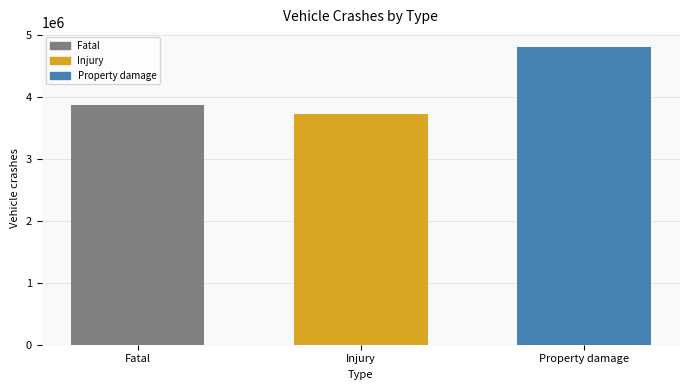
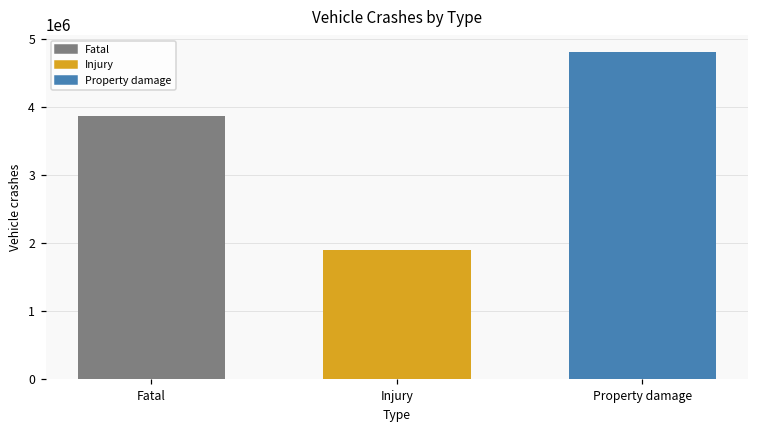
  {
    "Fatal": 3900000,
-   "Injury": 3700000,
+   "Injury": 1900000,
    "Property damage": 4800000
  }
